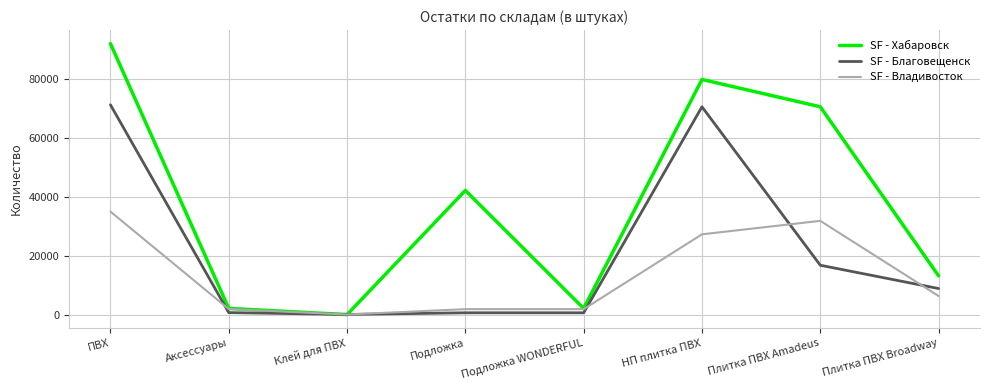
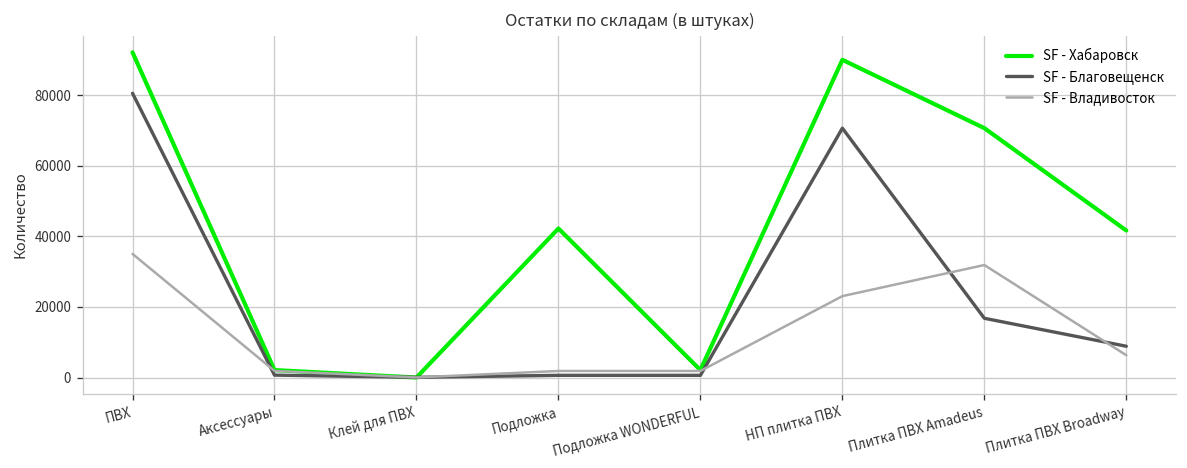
  {
    "SF - Хабаровск": {
      "ПВХ": 92000,
      "Подложка": 42000,
-     "НП плитка ПВХ": 80000,
+     "НП плитка ПВХ": 90000,
      "Плитка ПВХ Amadeus": 71000,
-     "Плитка ПВХ Broadway": 13000
+     "Плитка ПВХ Broadway": 42000
    },
    "SF - Благовещенск": {
-     "ПВХ": 71000,
+     "ПВХ": 80000,
      "Аксессуары": 1000,
      "Подложка": 1000,
      "Подложка WONDERFUL": 1000,
      "НП плитка ПВХ": 71000,
      "Плитка ПВХ Amadeus": 17000,
      "Плитка ПВХ Broadway": 9000
    },
    "SF - Владивосток": {
      "ПВХ": 35000,
      "Подложка": 2000,
-     "НП плитка ПВХ": 27000,
+     "НП плитка ПВХ": 23000,
      "Плитка ПВХ Amadeus": 32000,
      "Плитка ПВХ Broadway": 6000
    }
  }
